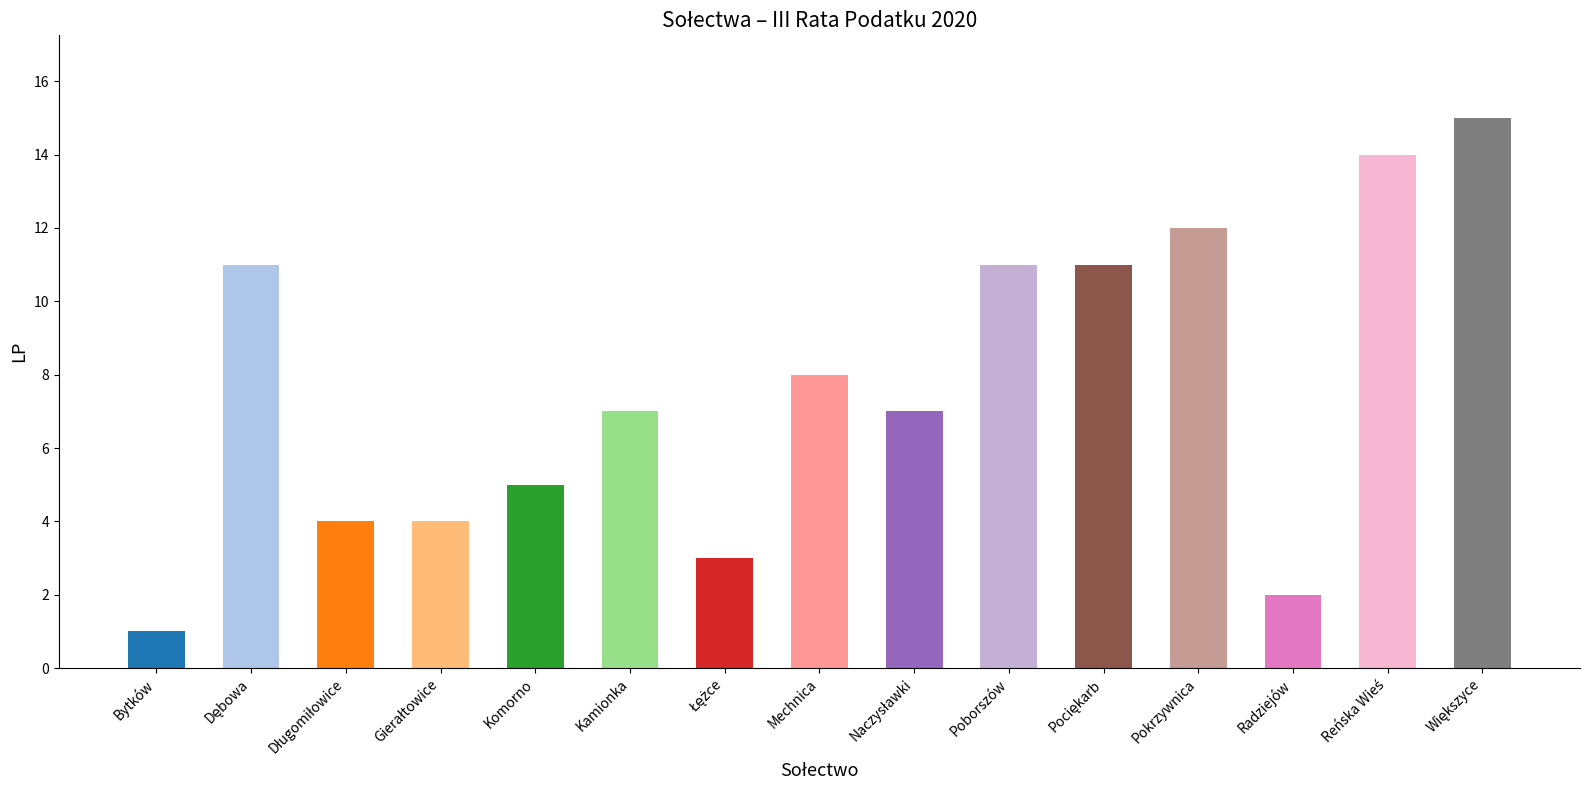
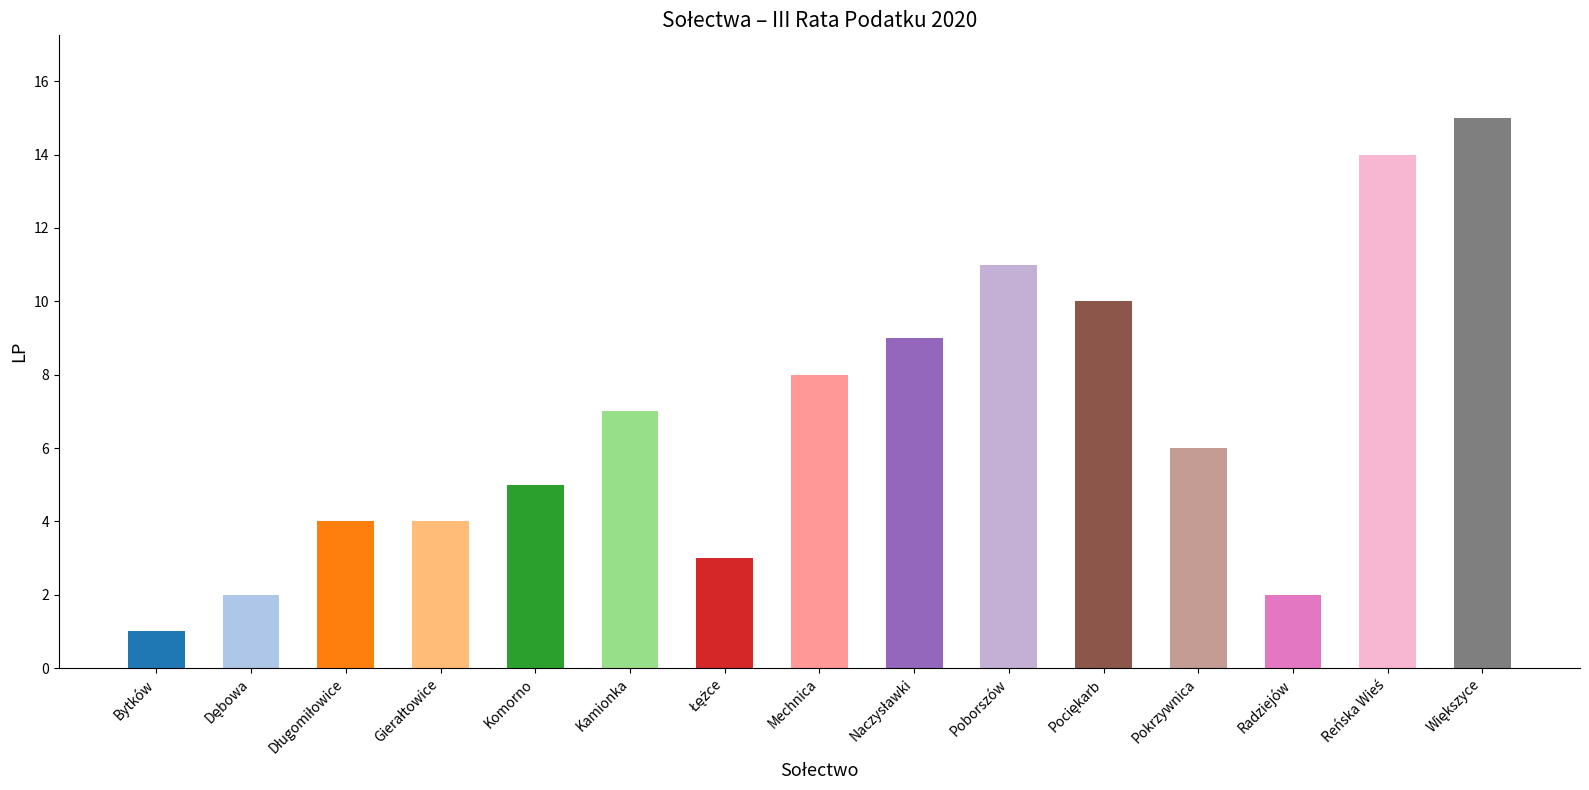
  {
    "Bytków": 1,
-   "Dębowa": 11,
+   "Dębowa": 2,
    "Długomiłowice": 4,
    "Gierałtowice": 4,
    "Komorno": 5,
    "Kamionka": 7,
    "Łężce": 3,
    "Mechnica": 8,
-   "Naczysławki": 7,
+   "Naczysławki": 9,
    "Poborszów": 11,
-   "Pociękarb": 11,
-   "Pokrzywnica": 12,
+   "Pociękarb": 10,
+   "Pokrzywnica": 6,
    "Radziejów": 2,
    "Reńska Wieś": 14,
    "Większyce": 15
  }
